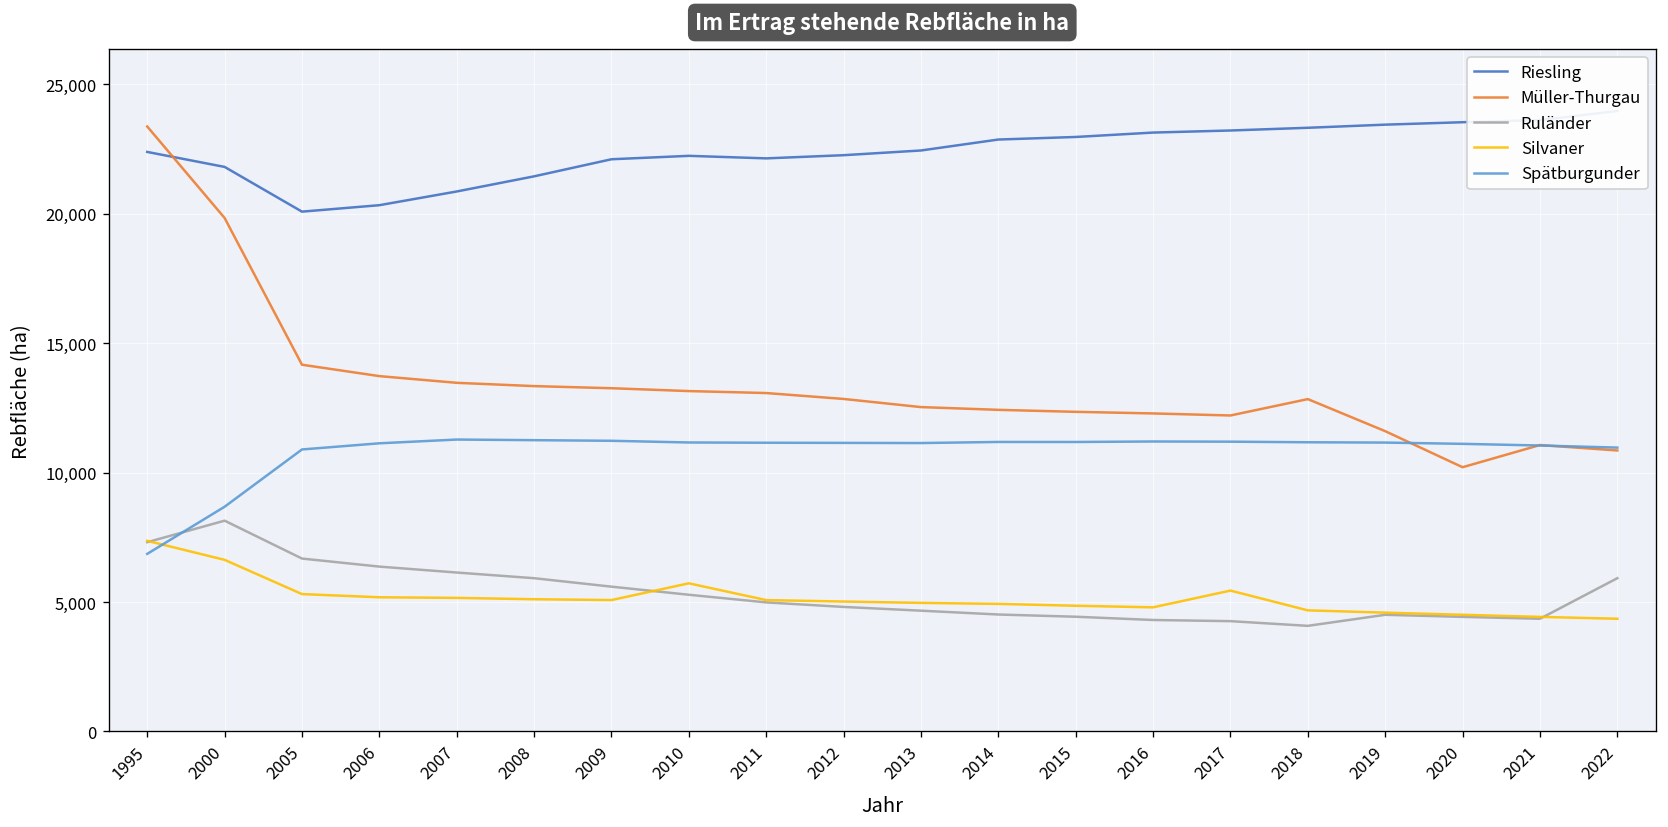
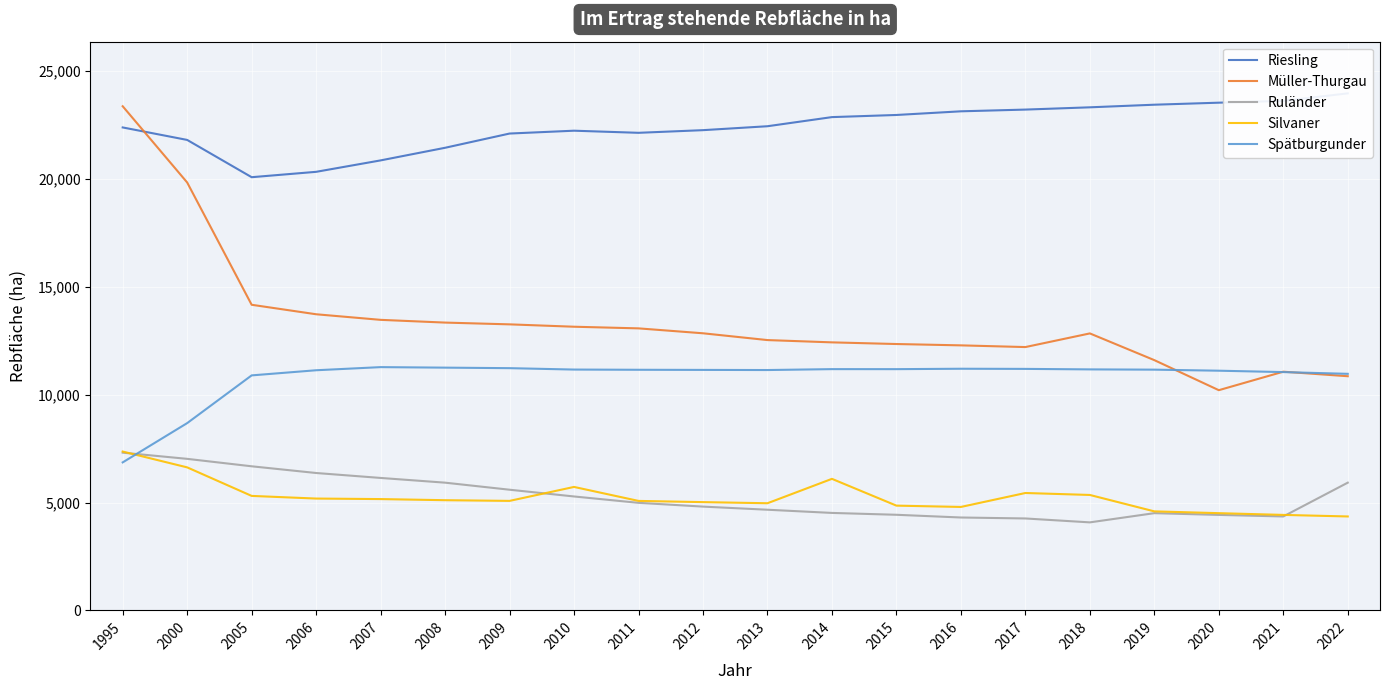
  {
    "Müller-Thurgau": {
      "1995": "23,400",
      "2000": "19,800",
      "2005": "14,200",
      "2006": "13,700",
      "2007": "13,500",
      "2008": "13,300",
      "2009": "13,300",
      "2010": "13,200",
      "2011": "13,100",
      "2012": "12,800",
      "2013": "12,500",
      "2014": "12,400",
      "2015": "12,300",
      "2016": "12,300",
      "2017": "12,200",
      "2018": "12,800",
      "2019": "11,600",
      "2020": "10,200"
    },
    "Ruländer": {
-     "2000": "8,100",
+     "2000": "7,000",
      "2005": "6,700",
      "2006": "6,400",
      "2007": "6,100",
      "2008": "5,900",
      "2009": "5,600",
      "2010": "5,300",
      "2012": "4,800",
      "2013": "4,700",
      "2014": "4,500",
      "2015": "4,400",
      "2016": "4,300",
      "2017": "4,300",
      "2018": "4,100",
      "2022": "5,900"
    },
    "Silvaner": {
      "2000": "6,600",
      "2005": "5,300",
      "2006": "5,200",
      "2007": "5,200",
      "2008": "5,100",
      "2009": "5,100",
      "2010": "5,700",
      "2012": "5,000",
      "2013": "5,000",
-     "2014": "4,900",
+     "2014": "6,100",
      "2015": "4,900",
      "2016": "4,800",
      "2017": "5,400",
-     "2018": "4,700",
+     "2018": "5,400",
      "2022": "4,400"
    }
  }
